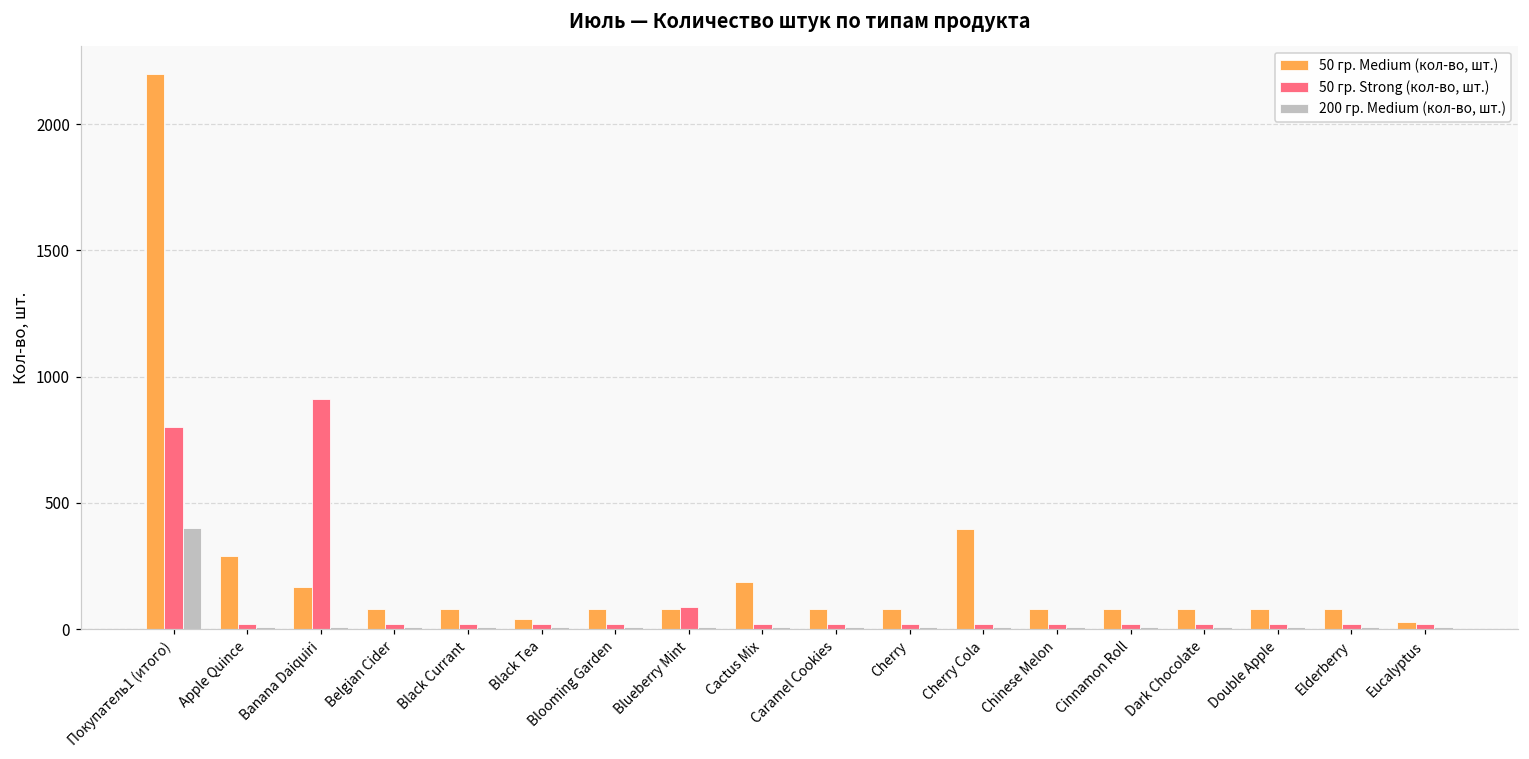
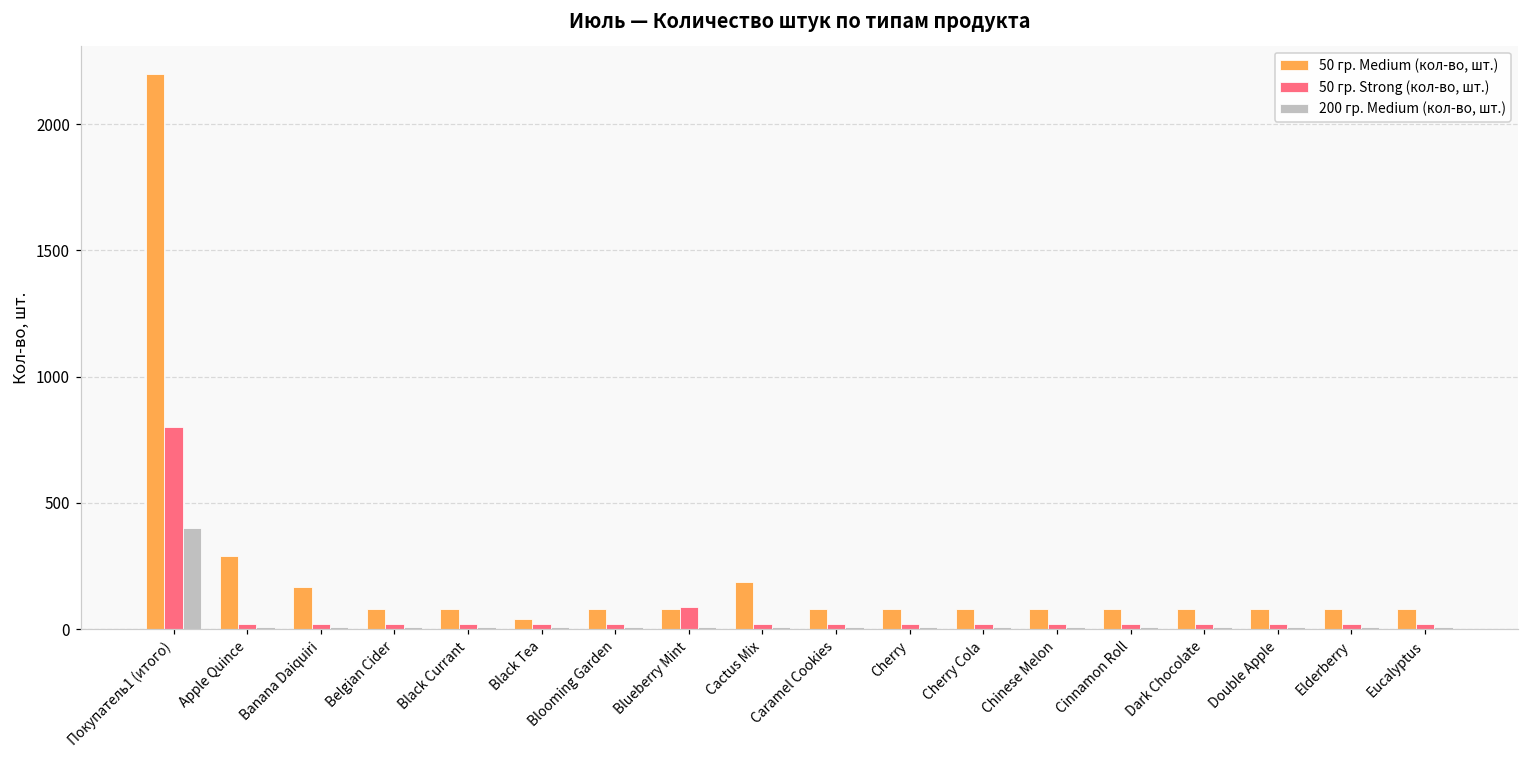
  {
    "50 гр. Medium (кол-во, шт.)": {
      "Покупатель1 (итого)": 2200,
      "Apple Quince": 290,
      "Banana Daiquiri": 170,
      "Belgian Cider": 80,
      "Black Currant": 80,
      "Black Tea": 40,
      "Blooming Garden": 80,
      "Blueberry Mint": 80,
      "Cactus Mix": 190,
      "Caramel Cookies": 80,
      "Cherry": 80,
-     "Cherry Cola": 400,
+     "Cherry Cola": 80,
      "Chinese Melon": 80,
      "Cinnamon Roll": 80,
      "Dark Chocolate": 80,
      "Double Apple": 80,
      "Elderberry": 80,
-     "Eucalyptus": 30
+     "Eucalyptus": 80
    },
    "50 гр. Strong (кол-во, шт.)": {
      "Покупатель1 (итого)": 800,
      "Apple Quince": 20,
-     "Banana Daiquiri": 910,
+     "Banana Daiquiri": 20,
      "Belgian Cider": 20,
      "Black Currant": 20,
      "Black Tea": 20,
      "Blooming Garden": 20,
      "Blueberry Mint": 90,
      "Cactus Mix": 20,
      "Caramel Cookies": 20,
      "Cherry": 20,
      "Cherry Cola": 20,
      "Chinese Melon": 20,
      "Cinnamon Roll": 20,
      "Dark Chocolate": 20,
      "Double Apple": 20,
      "Elderberry": 20,
      "Eucalyptus": 20
    },
    "200 гр. Medium (кол-во, шт.)": {
      "Покупатель1 (итого)": 400
    }
  }
